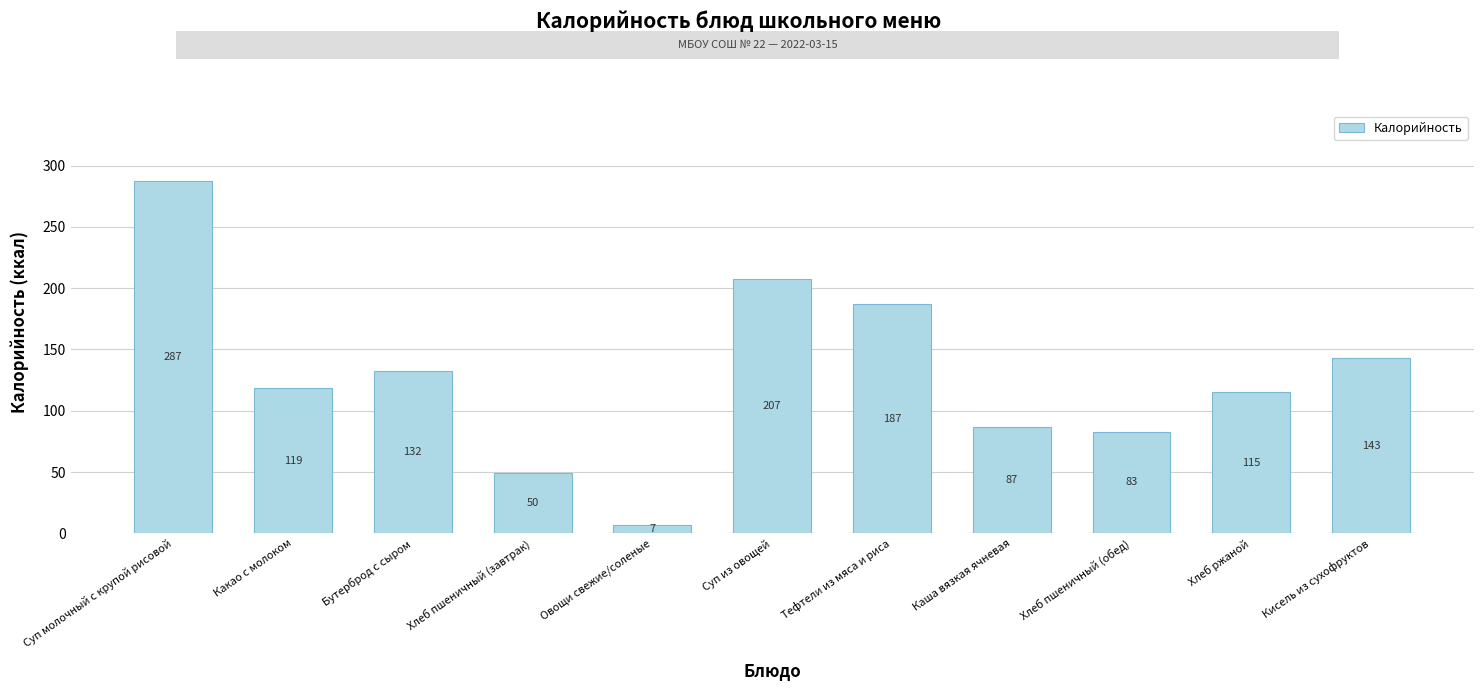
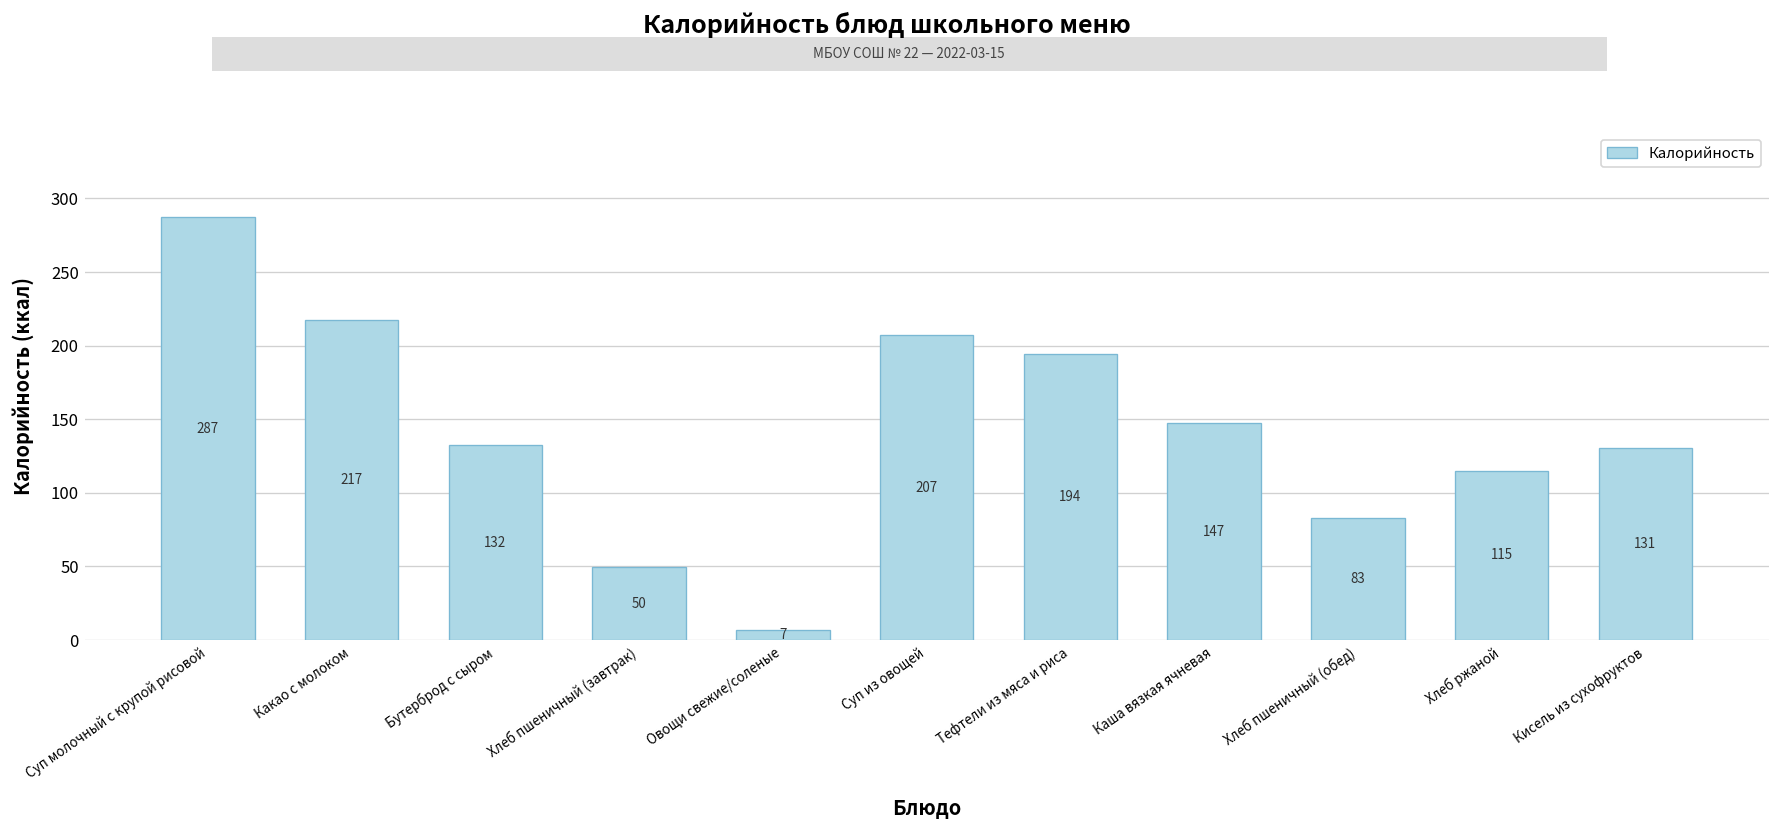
  {
    "Суп молочный с крупой рисовой": 287,
-   "Какао с молоком": 119,
+   "Какао с молоком": 217,
    "Бутерброд с сыром": 132,
    "Хлеб пшеничный (завтрак)": 50,
    "Овощи свежие/соленые": 7,
    "Суп из овощей": 207,
-   "Тефтели из мяса и риса": 187,
-   "Каша вязкая ячневая": 87,
+   "Тефтели из мяса и риса": 194,
+   "Каша вязкая ячневая": 147,
    "Хлеб пшеничный (обед)": 83,
    "Хлеб ржаной": 115,
-   "Кисель из сухофруктов": 143
+   "Кисель из сухофруктов": 131
  }
